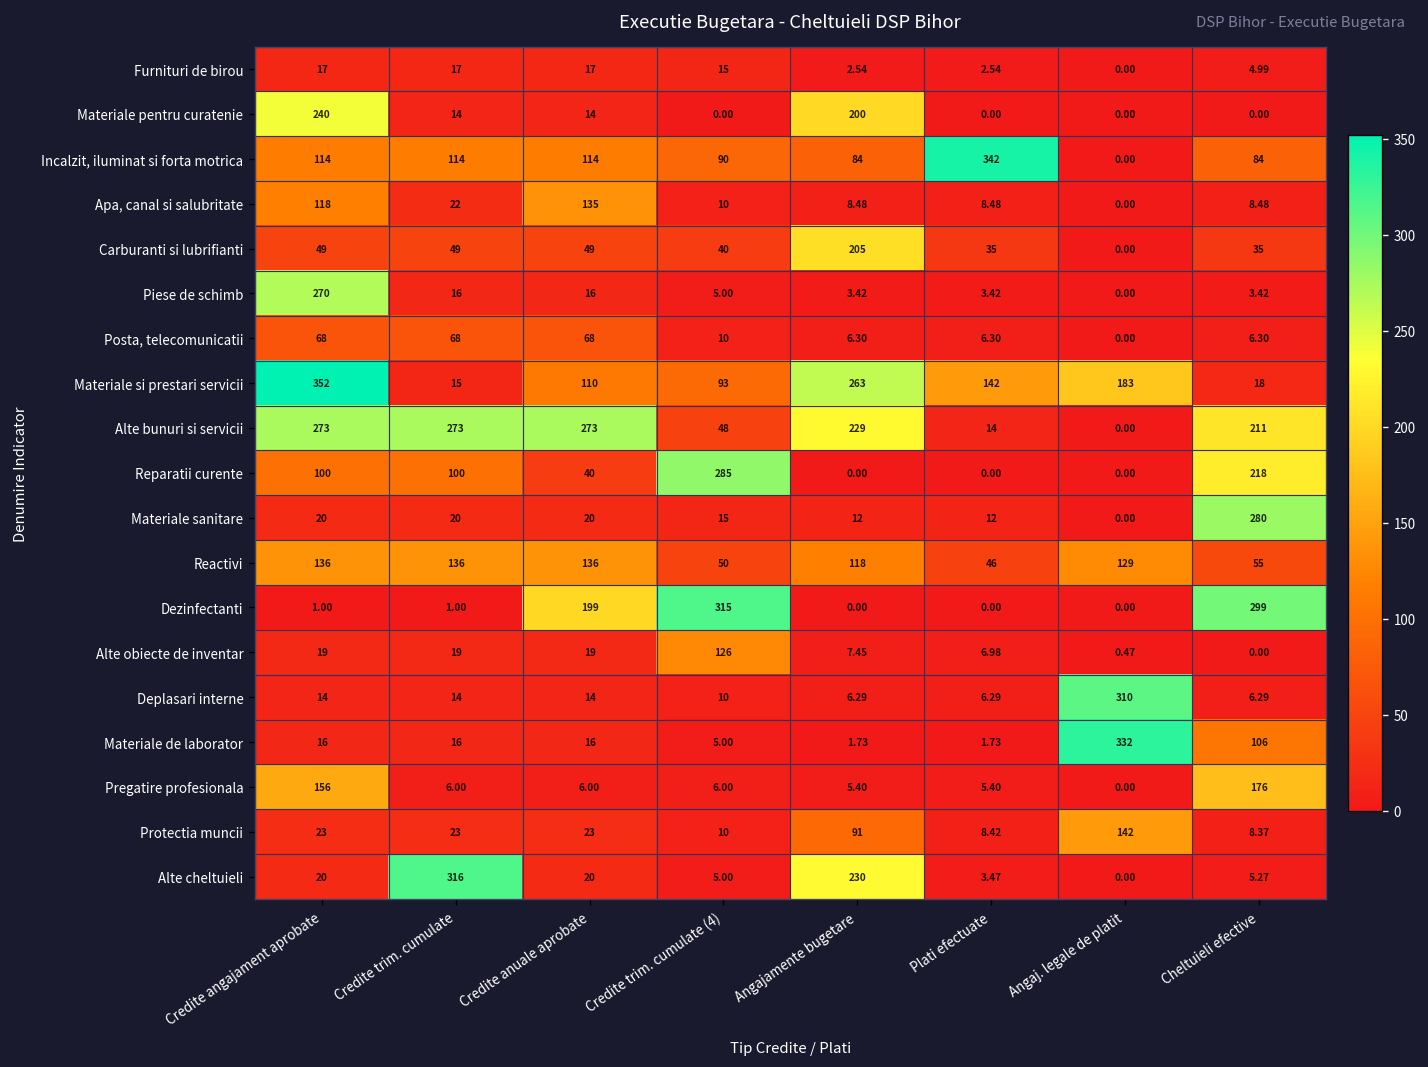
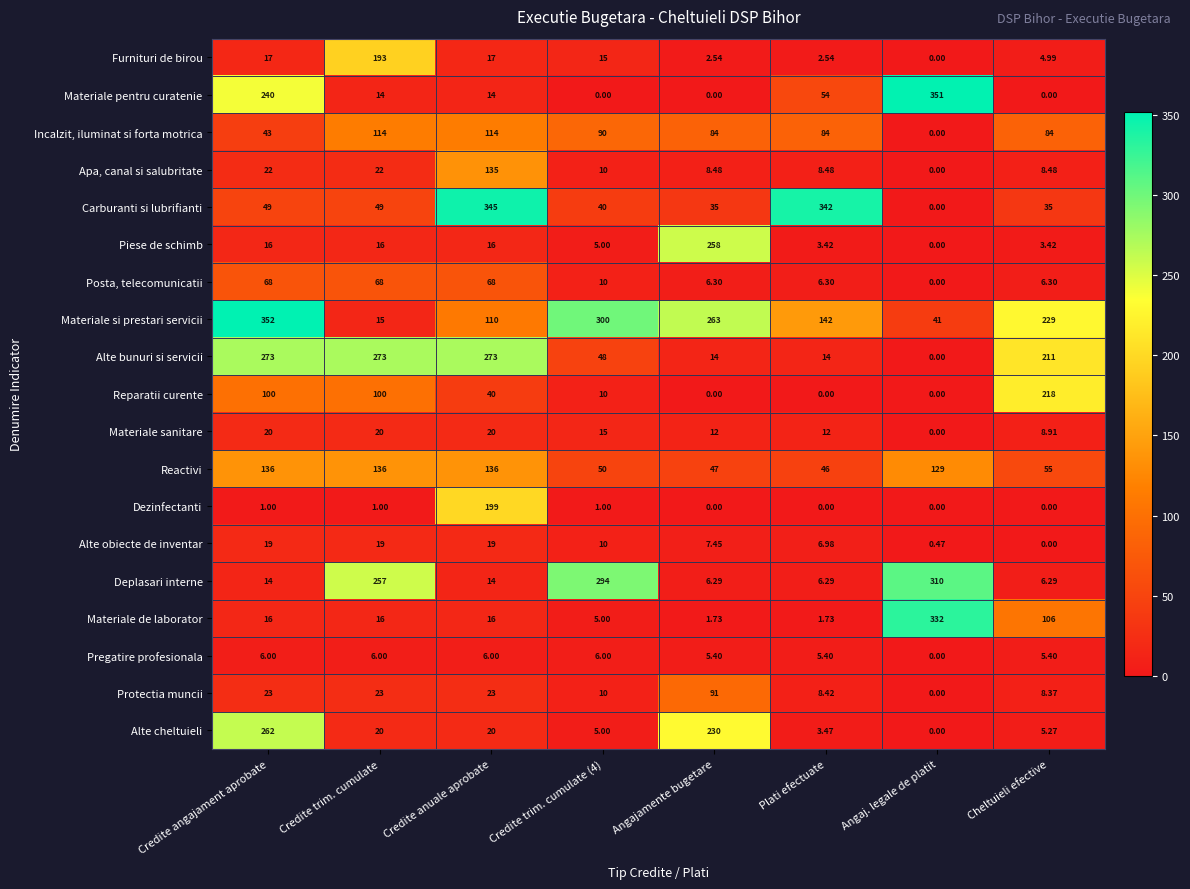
  {
    "Furnituri de birou": {
      "Credite angajament aprobate": 17,
-     "Credite trim. cumulate": 17,
+     "Credite trim. cumulate": 193,
      "Credite anuale aprobate": 17,
      "Credite trim. cumulate (4)": 15,
      "Angajamente bugetare": 2.54,
      "Plati efectuate": 2.54,
      "Angaj. legale de platit": 0.00,
      "Cheltuieli efective": 4.99
    },
    "Materiale pentru curatenie": {
      "Credite angajament aprobate": 240,
      "Credite trim. cumulate": 14,
      "Credite anuale aprobate": 14,
      "Credite trim. cumulate (4)": 0.00,
-     "Angajamente bugetare": 200,
-     "Plati efectuate": 0.00,
-     "Angaj. legale de platit": 0.00,
+     "Angajamente bugetare": 0.00,
+     "Plati efectuate": 54,
+     "Angaj. legale de platit": 351,
      "Cheltuieli efective": 0.00
    },
    "Incalzit, iluminat si forta motrica": {
-     "Credite angajament aprobate": 114,
+     "Credite angajament aprobate": 43,
      "Credite trim. cumulate": 114,
      "Credite anuale aprobate": 114,
      "Credite trim. cumulate (4)": 90,
      "Angajamente bugetare": 84,
-     "Plati efectuate": 342,
+     "Plati efectuate": 84,
      "Angaj. legale de platit": 0.00,
      "Cheltuieli efective": 84
    },
    "Apa, canal si salubritate": {
-     "Credite angajament aprobate": 118,
+     "Credite angajament aprobate": 22,
      "Credite trim. cumulate": 22,
      "Credite anuale aprobate": 135,
      "Credite trim. cumulate (4)": 10,
      "Angajamente bugetare": 8.48,
      "Plati efectuate": 8.48,
      "Angaj. legale de platit": 0.00,
      "Cheltuieli efective": 8.48
    },
    "Carburanti si lubrifianti": {
      "Credite angajament aprobate": 49,
      "Credite trim. cumulate": 49,
-     "Credite anuale aprobate": 49,
+     "Credite anuale aprobate": 345,
      "Credite trim. cumulate (4)": 40,
-     "Angajamente bugetare": 205,
-     "Plati efectuate": 35,
+     "Angajamente bugetare": 35,
+     "Plati efectuate": 342,
      "Angaj. legale de platit": 0.00,
      "Cheltuieli efective": 35
    },
    "Piese de schimb": {
-     "Credite angajament aprobate": 270,
+     "Credite angajament aprobate": 16,
      "Credite trim. cumulate": 16,
      "Credite anuale aprobate": 16,
      "Credite trim. cumulate (4)": 5.00,
-     "Angajamente bugetare": 3.42,
+     "Angajamente bugetare": 258,
      "Plati efectuate": 3.42,
      "Angaj. legale de platit": 0.00,
      "Cheltuieli efective": 3.42
    },
    "Posta, telecomunicatii": {
      "Credite angajament aprobate": 68,
      "Credite trim. cumulate": 68,
      "Credite anuale aprobate": 68,
      "Credite trim. cumulate (4)": 10,
      "Angajamente bugetare": 6.30,
      "Plati efectuate": 6.30,
      "Angaj. legale de platit": 0.00,
      "Cheltuieli efective": 6.30
    },
    "Materiale si prestari servicii": {
      "Credite angajament aprobate": 352,
      "Credite trim. cumulate": 15,
      "Credite anuale aprobate": 110,
-     "Credite trim. cumulate (4)": 93,
+     "Credite trim. cumulate (4)": 300,
      "Angajamente bugetare": 263,
      "Plati efectuate": 142,
-     "Angaj. legale de platit": 183,
-     "Cheltuieli efective": 18
+     "Angaj. legale de platit": 41,
+     "Cheltuieli efective": 229
    },
    "Alte bunuri si servicii": {
      "Credite angajament aprobate": 273,
      "Credite trim. cumulate": 273,
      "Credite anuale aprobate": 273,
      "Credite trim. cumulate (4)": 48,
-     "Angajamente bugetare": 229,
+     "Angajamente bugetare": 14,
      "Plati efectuate": 14,
      "Angaj. legale de platit": 0.00,
      "Cheltuieli efective": 211
    },
    "Reparatii curente": {
      "Credite angajament aprobate": 100,
      "Credite trim. cumulate": 100,
      "Credite anuale aprobate": 40,
-     "Credite trim. cumulate (4)": 285,
+     "Credite trim. cumulate (4)": 10,
      "Angajamente bugetare": 0.00,
      "Plati efectuate": 0.00,
      "Angaj. legale de platit": 0.00,
      "Cheltuieli efective": 218
    },
    "Materiale sanitare": {
      "Credite angajament aprobate": 20,
      "Credite trim. cumulate": 20,
      "Credite anuale aprobate": 20,
      "Credite trim. cumulate (4)": 15,
      "Angajamente bugetare": 12,
      "Plati efectuate": 12,
      "Angaj. legale de platit": 0.00,
-     "Cheltuieli efective": 280
+     "Cheltuieli efective": 8.91
    },
    "Reactivi": {
      "Credite angajament aprobate": 136,
      "Credite trim. cumulate": 136,
      "Credite anuale aprobate": 136,
      "Credite trim. cumulate (4)": 50,
-     "Angajamente bugetare": 118,
+     "Angajamente bugetare": 47,
      "Plati efectuate": 46,
      "Angaj. legale de platit": 129,
      "Cheltuieli efective": 55
    },
    "Dezinfectanti": {
      "Credite angajament aprobate": 1.00,
      "Credite trim. cumulate": 1.00,
      "Credite anuale aprobate": 199,
-     "Credite trim. cumulate (4)": 315,
+     "Credite trim. cumulate (4)": 1.00,
      "Angajamente bugetare": 0.00,
      "Plati efectuate": 0.00,
      "Angaj. legale de platit": 0.00,
-     "Cheltuieli efective": 299
+     "Cheltuieli efective": 0.00
    },
    "Alte obiecte de inventar": {
      "Credite angajament aprobate": 19,
      "Credite trim. cumulate": 19,
      "Credite anuale aprobate": 19,
-     "Credite trim. cumulate (4)": 126,
+     "Credite trim. cumulate (4)": 10,
      "Angajamente bugetare": 7.45,
      "Plati efectuate": 6.98,
      "Angaj. legale de platit": 0.47,
      "Cheltuieli efective": 0.00
    },
    "Deplasari interne": {
      "Credite angajament aprobate": 14,
-     "Credite trim. cumulate": 14,
+     "Credite trim. cumulate": 257,
      "Credite anuale aprobate": 14,
-     "Credite trim. cumulate (4)": 10,
+     "Credite trim. cumulate (4)": 294,
      "Angajamente bugetare": 6.29,
      "Plati efectuate": 6.29,
      "Angaj. legale de platit": 310,
      "Cheltuieli efective": 6.29
    },
    "Materiale de laborator": {
      "Credite angajament aprobate": 16,
      "Credite trim. cumulate": 16,
      "Credite anuale aprobate": 16,
      "Credite trim. cumulate (4)": 5.00,
      "Angajamente bugetare": 1.73,
      "Plati efectuate": 1.73,
      "Angaj. legale de platit": 332,
      "Cheltuieli efective": 106
    },
    "Pregatire profesionala": {
-     "Credite angajament aprobate": 156,
+     "Credite angajament aprobate": 6.00,
      "Credite trim. cumulate": 6.00,
      "Credite anuale aprobate": 6.00,
      "Credite trim. cumulate (4)": 6.00,
      "Angajamente bugetare": 5.40,
      "Plati efectuate": 5.40,
      "Angaj. legale de platit": 0.00,
-     "Cheltuieli efective": 176
+     "Cheltuieli efective": 5.40
    },
    "Protectia muncii": {
      "Credite angajament aprobate": 23,
      "Credite trim. cumulate": 23,
      "Credite anuale aprobate": 23,
      "Credite trim. cumulate (4)": 10,
      "Angajamente bugetare": 91,
      "Plati efectuate": 8.42,
-     "Angaj. legale de platit": 142,
+     "Angaj. legale de platit": 0.00,
      "Cheltuieli efective": 8.37
    },
    "Alte cheltuieli": {
-     "Credite angajament aprobate": 20,
-     "Credite trim. cumulate": 316,
+     "Credite angajament aprobate": 262,
+     "Credite trim. cumulate": 20,
      "Credite anuale aprobate": 20,
      "Credite trim. cumulate (4)": 5.00,
      "Angajamente bugetare": 230,
      "Plati efectuate": 3.47,
      "Angaj. legale de platit": 0.00,
      "Cheltuieli efective": 5.27
    }
  }
